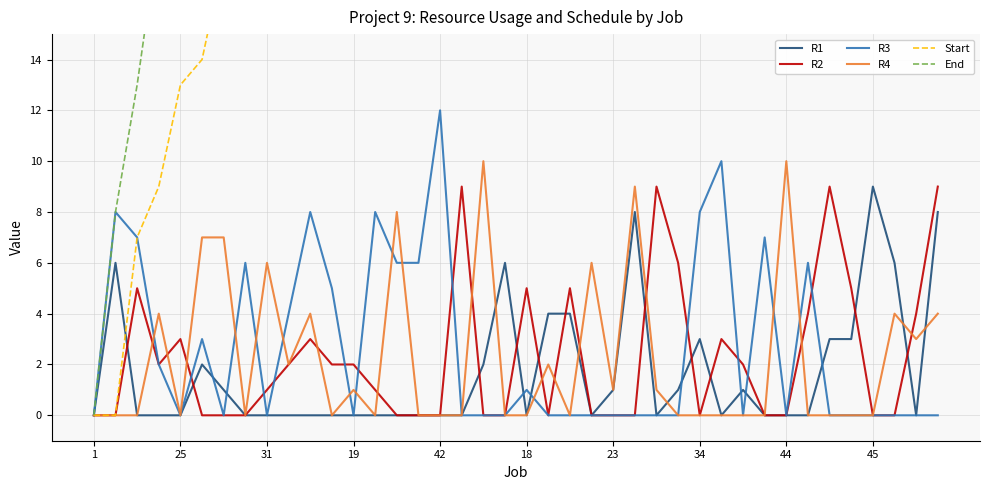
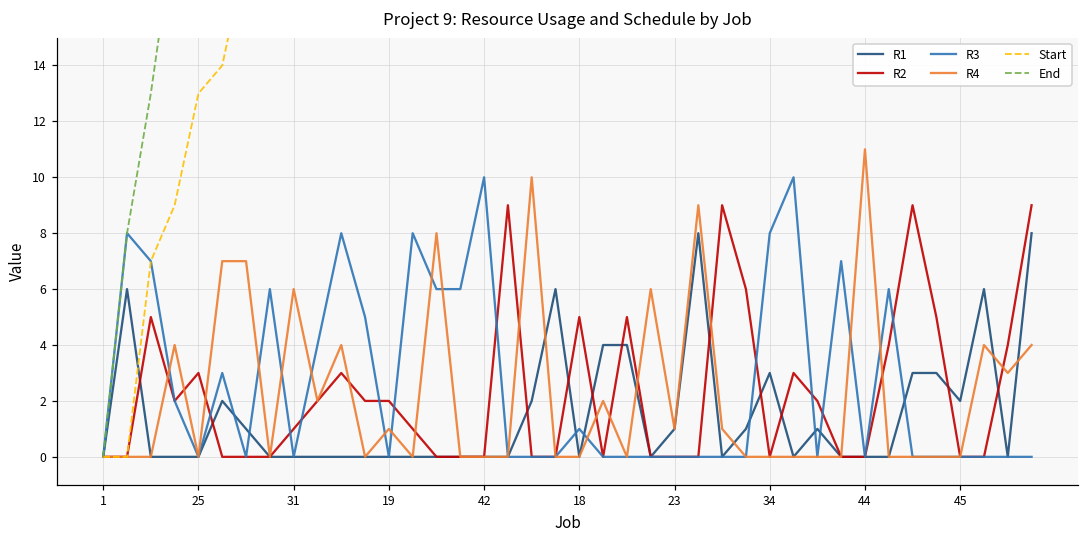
  {
    "R1": {
-     "45": 9
+     "45": 2
    },
    "R3": {
-     "42": 12
+     "42": 10
    },
    "R4": {
-     "44": 10
+     "44": 11
    }
  }
